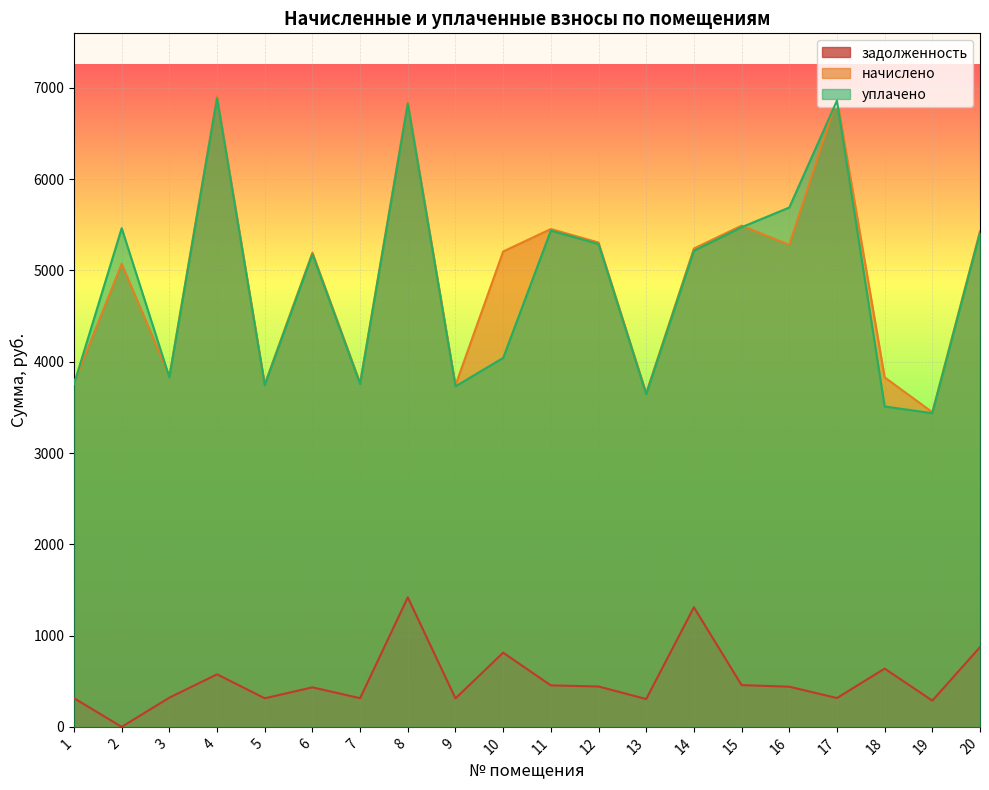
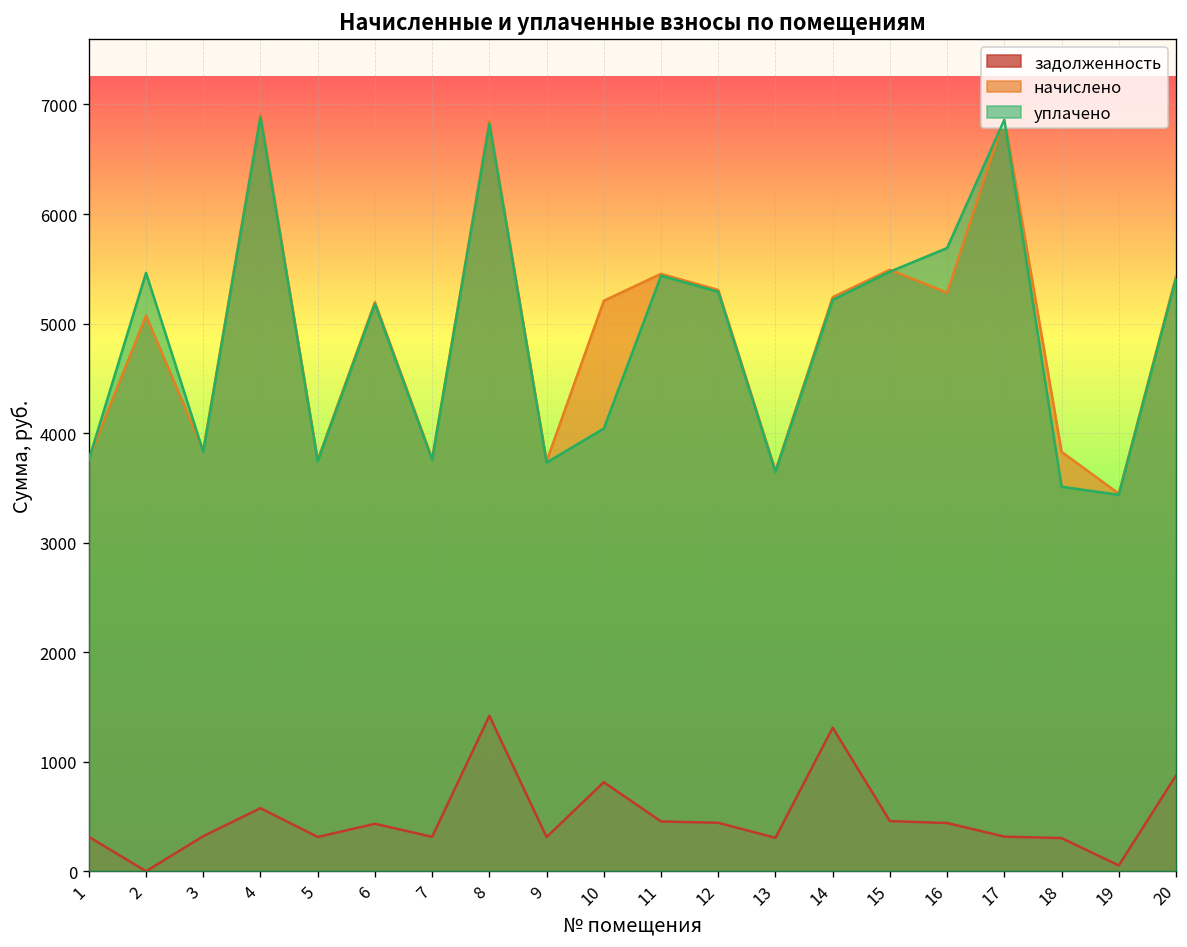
  {
    "задолженность": {
      "1": 300,
      "2": 0,
      "3": 300,
      "4": 600,
      "5": 300,
      "6": 400,
      "7": 300,
      "8": 1400,
      "9": 300,
      "10": 800,
      "11": 500,
      "12": 400,
      "13": 300,
      "14": 1300,
      "15": 500,
      "16": 400,
      "17": 300,
-     "18": 600,
-     "19": 300,
+     "18": 300,
+     "19": 100,
      "20": 900
    },
    "начислено": {
      "2": 5100,
      "10": 5200,
      "16": 5300,
      "18": 3800
    },
    "уплачено": {
      "2": 5500,
      "10": 4000,
      "16": 5700,
      "18": 3500
    }
  }
